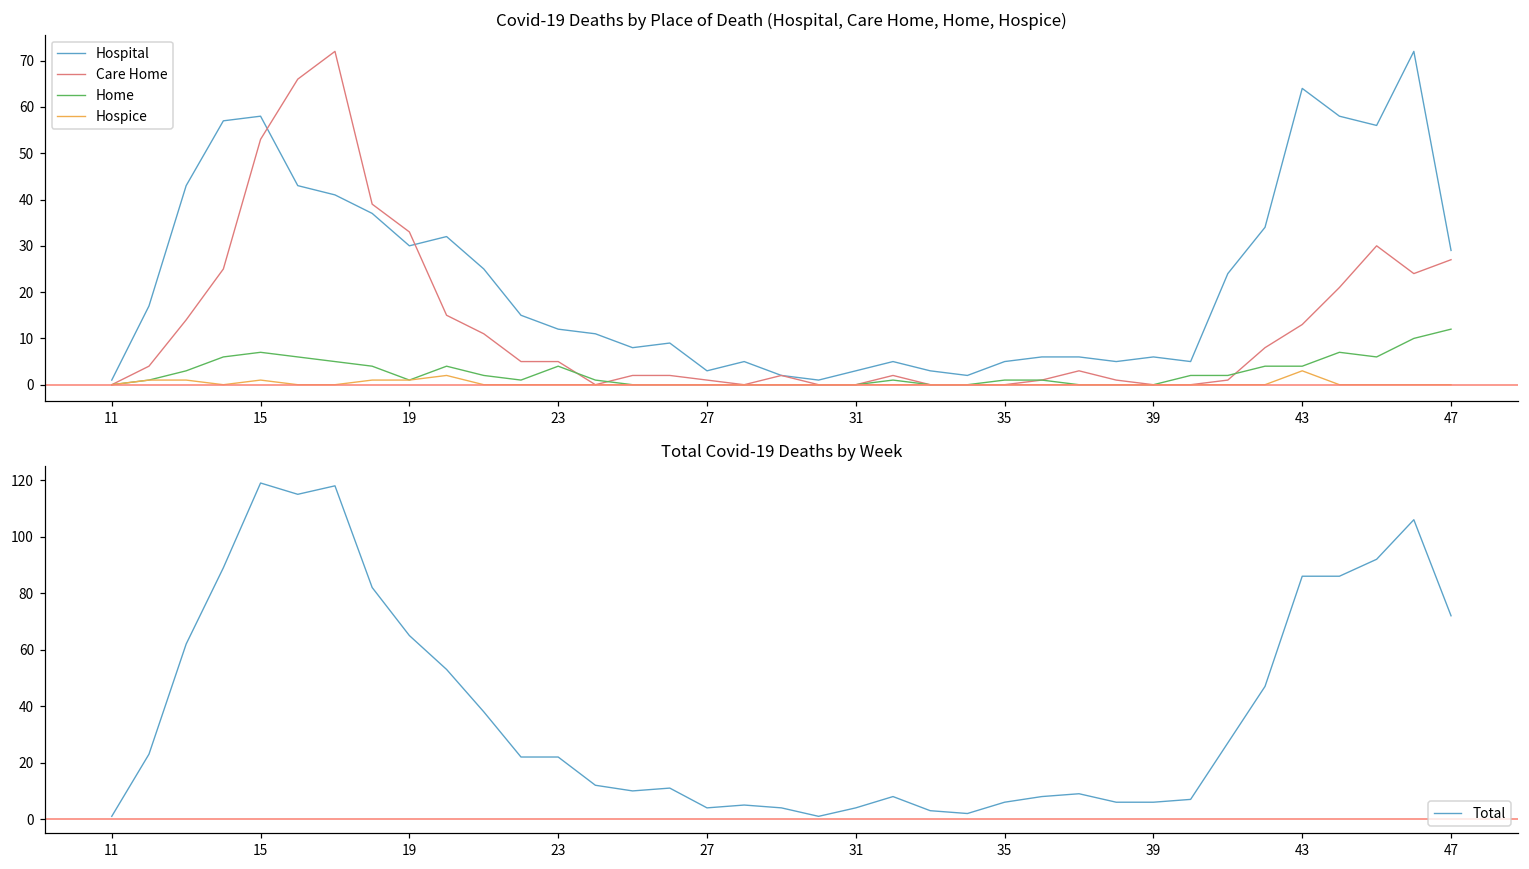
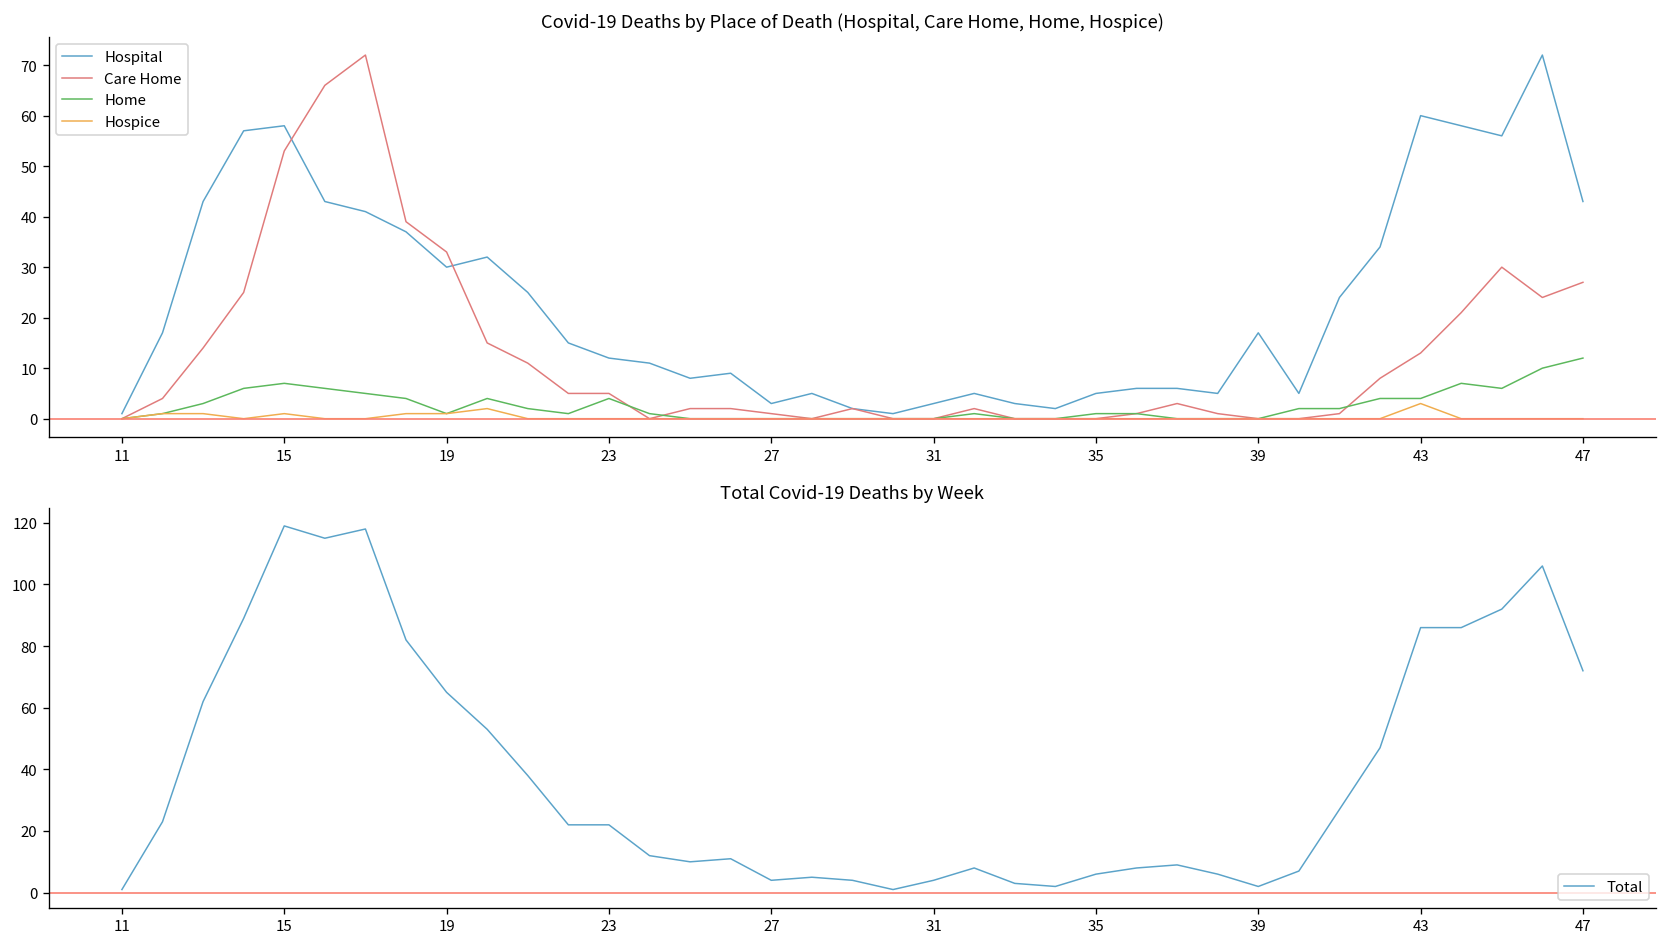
  {
    "Covid-19 Deaths by Place of Death (Hospital, Care Home, Home, Hospice)": {
      "Hospital": {
-       "39": 6,
-       "43": 64,
-       "47": 29
+       "39": 17,
+       "43": 60,
+       "47": 43
      },
      "Care Home": {
        "43": 13,
        "47": 27
      },
      "Home": {
        "43": 4,
        "47": 12
      },
      "Hospice": {
        "43": 3,
        "47": 0
      }
    },
    "Total Covid-19 Deaths by Week": {
-     "39": 6,
+     "39": 2,
      "43": 86,
      "47": 72
    }
  }
